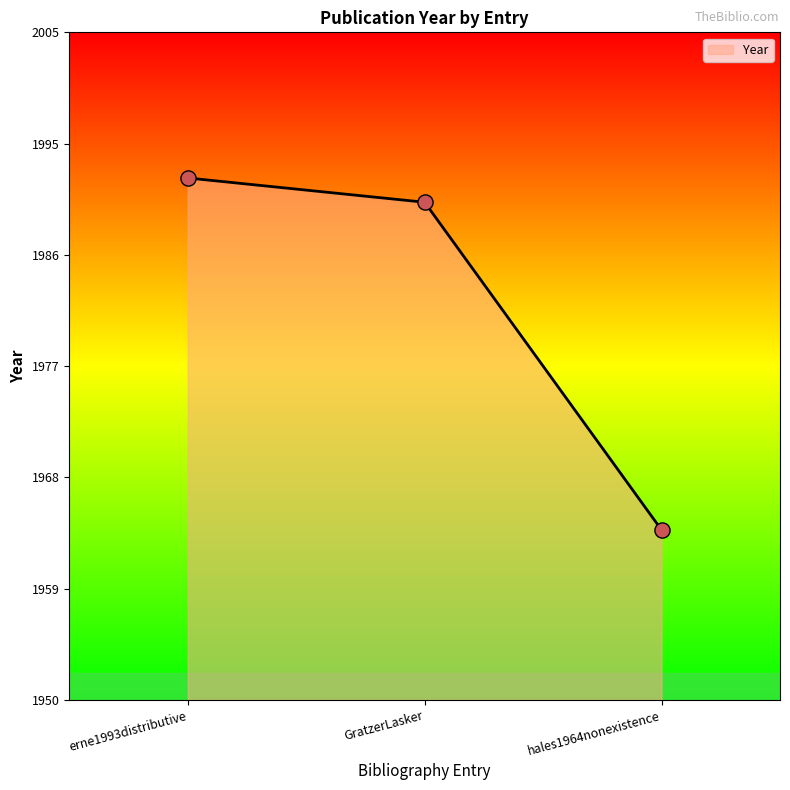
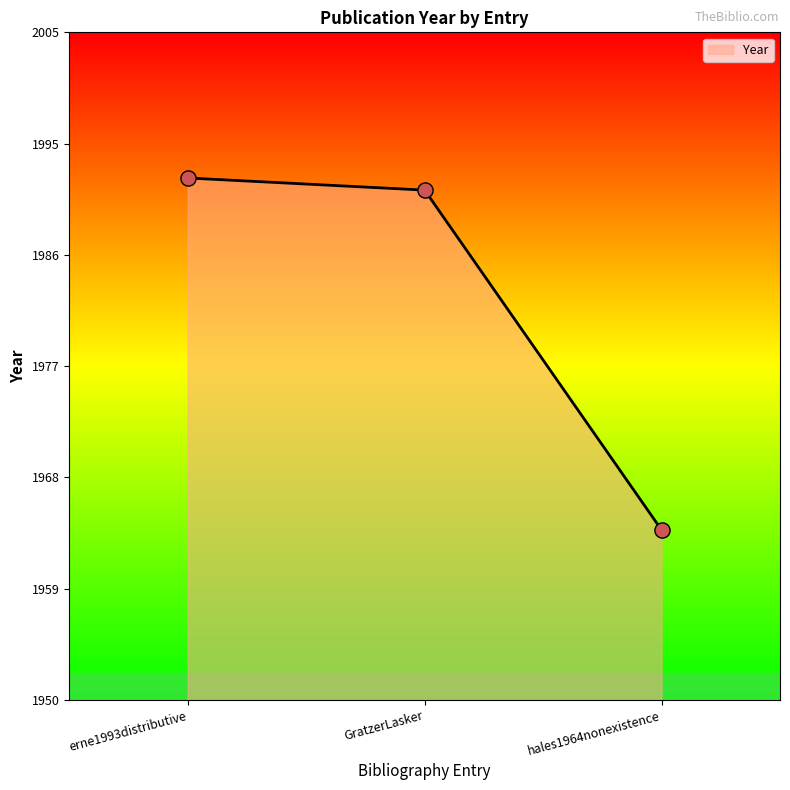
  {
    "erne1993distributive": 1993,
-   "GratzerLasker": 1991,
+   "GratzerLasker": 1992,
    "hales1964nonexistence": 1964
  }
